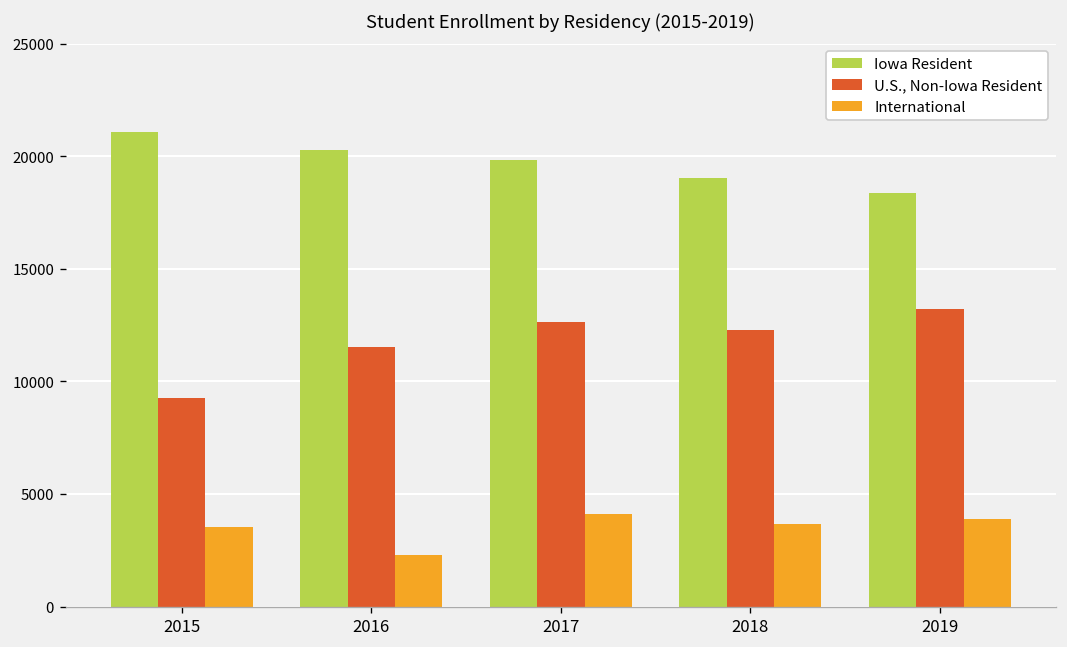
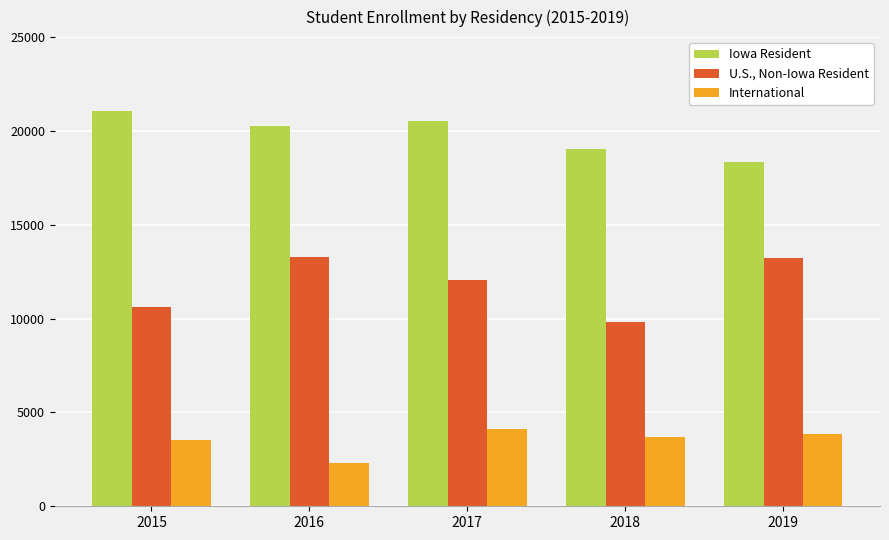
  {
    "Iowa Resident": {
      "2015": 21100,
      "2016": 20300,
-     "2017": 19800,
+     "2017": 20500,
      "2018": 19000,
      "2019": 18300
    },
    "U.S., Non-Iowa Resident": {
-     "2015": 9300,
-     "2016": 11500,
-     "2017": 12600,
-     "2018": 12300,
+     "2015": 10600,
+     "2016": 13300,
+     "2017": 12000,
+     "2018": 9800,
      "2019": 13200
    },
    "International": {
      "2015": 3500,
      "2016": 2300,
      "2017": 4100,
      "2018": 3700,
      "2019": 3900
    }
  }
